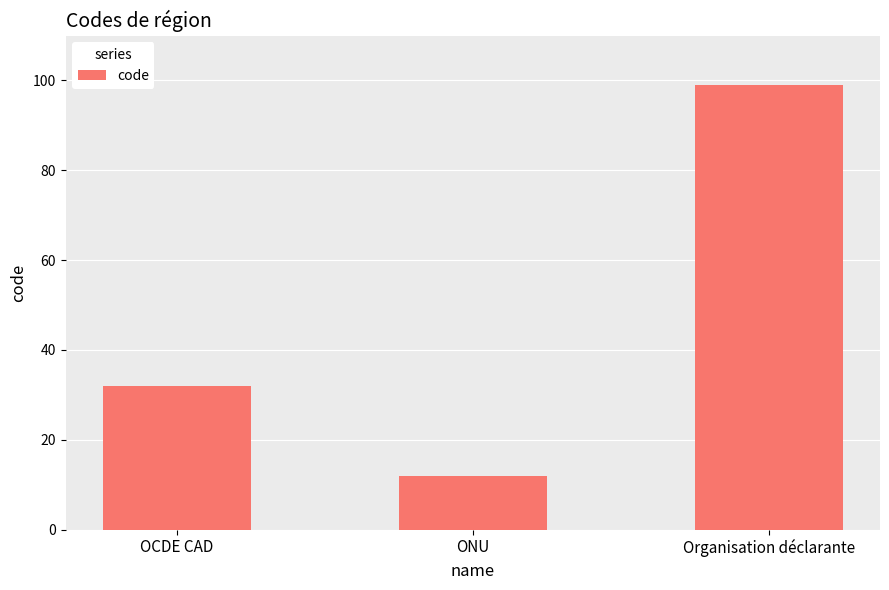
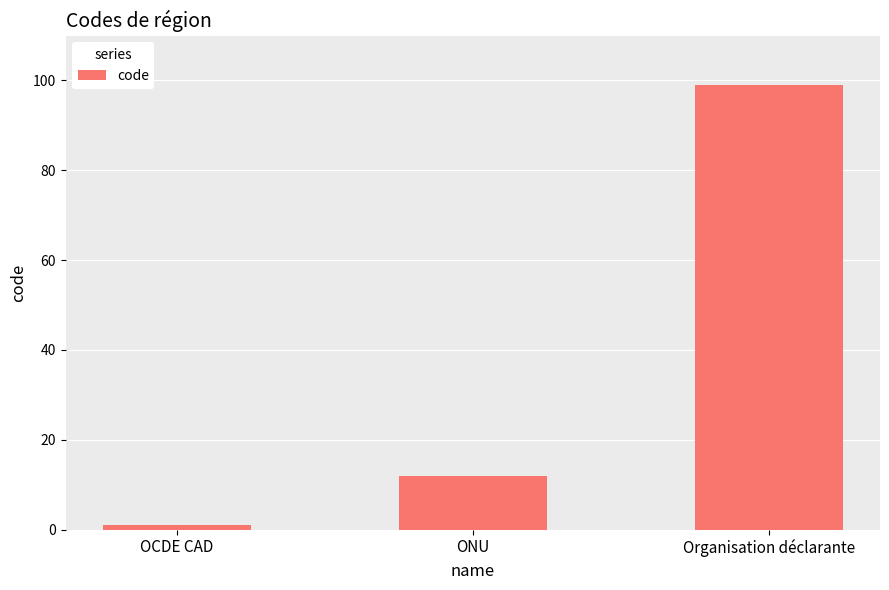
  {
-   "OCDE CAD": 32,
+   "OCDE CAD": 1,
    "ONU": 12,
    "Organisation déclarante": 99
  }
